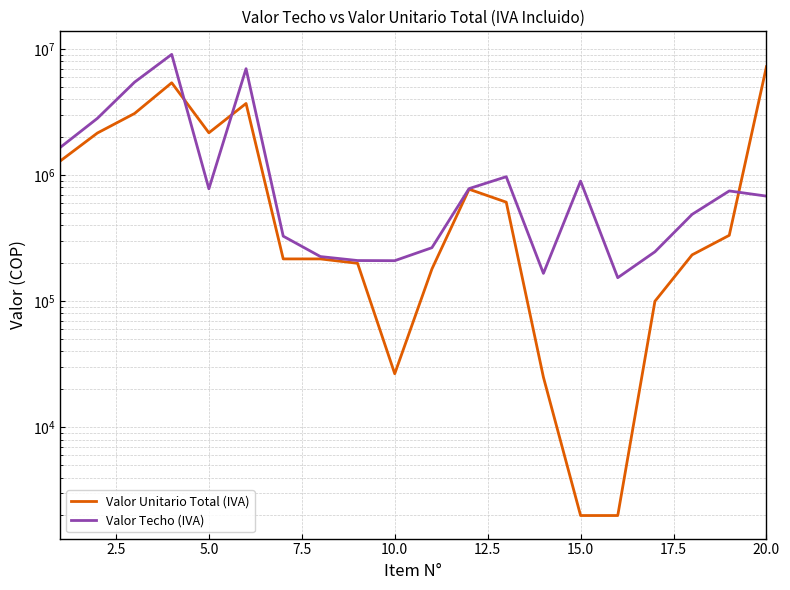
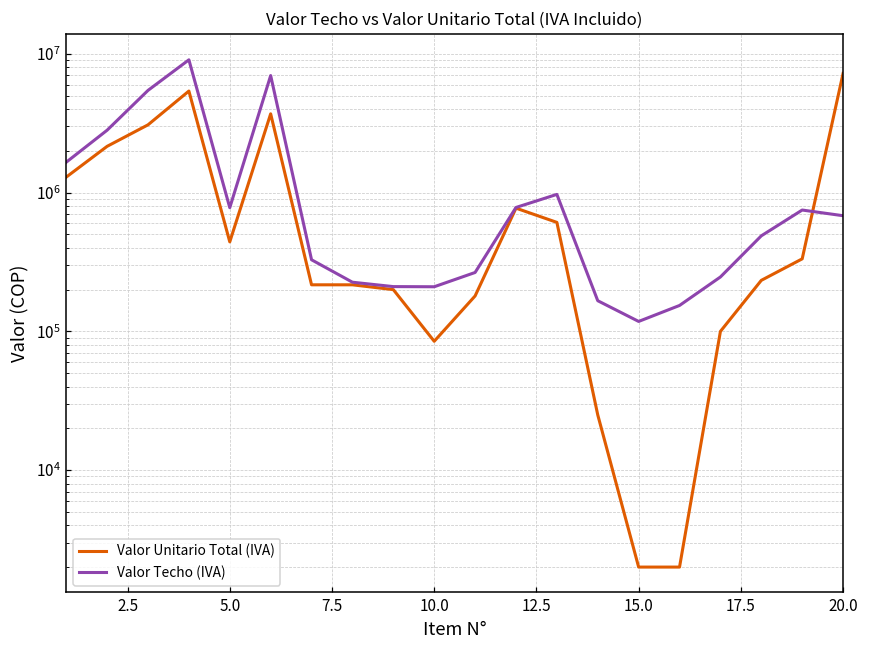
  {
    "Valor Unitario Total (IVA)": {
-     "5.0": 2200000,
-     "10.0": 27000,
+     "5.0": 440000,
+     "10.0": 80000,
      "15.0": 2000,
      "20.0": 7000000
    },
    "Valor Techo (IVA)": {
      "5.0": 800000,
      "10.0": 210000,
-     "15.0": 900000,
+     "15.0": 120000,
      "20.0": 700000
    }
  }
